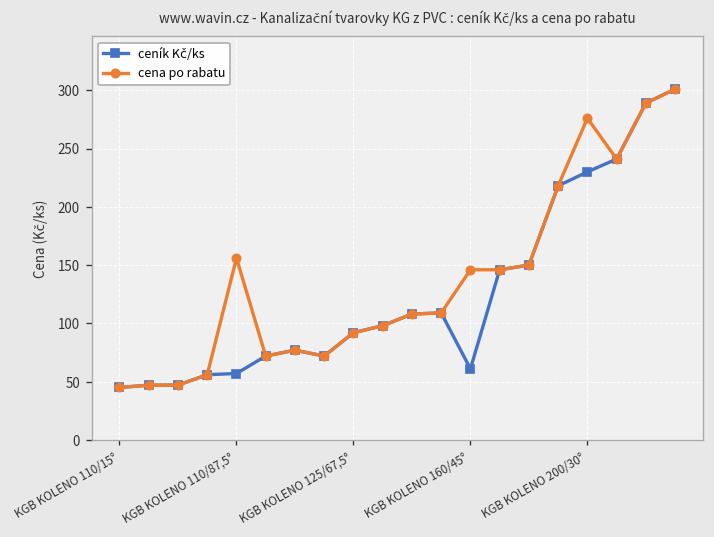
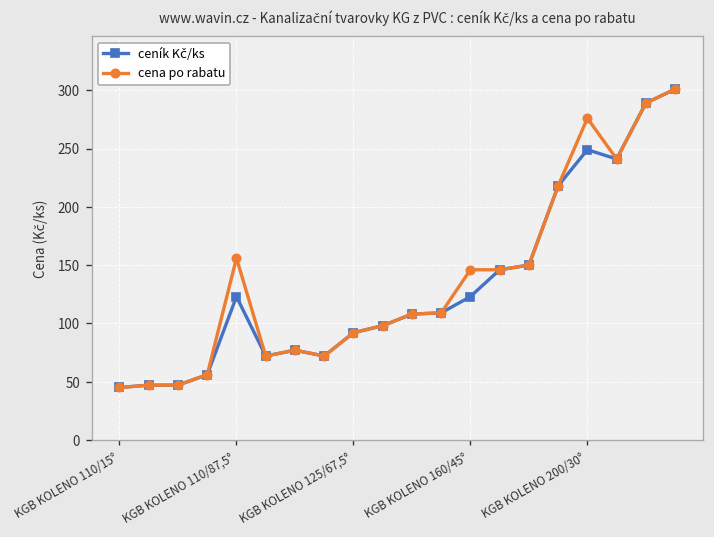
  {
    "ceník Kč/ks": {
-     "KGB KOLENO 110/87,5°": 60,
-     "KGB KOLENO 160/45°": 60,
-     "KGB KOLENO 200/30°": 230
+     "KGB KOLENO 110/87,5°": 120,
+     "KGB KOLENO 160/45°": 120,
+     "KGB KOLENO 200/30°": 250
    },
    "cena po rabatu": {
      "KGB KOLENO 110/87,5°": 160,
      "KGB KOLENO 160/45°": 150,
      "KGB KOLENO 200/30°": 280
    }
  }
